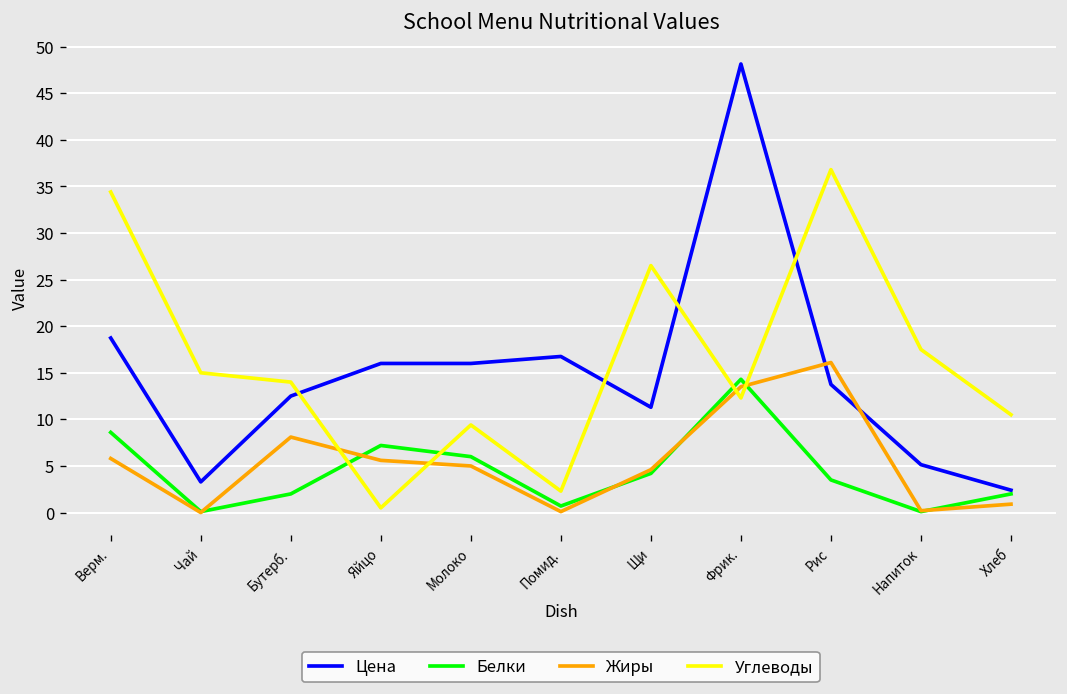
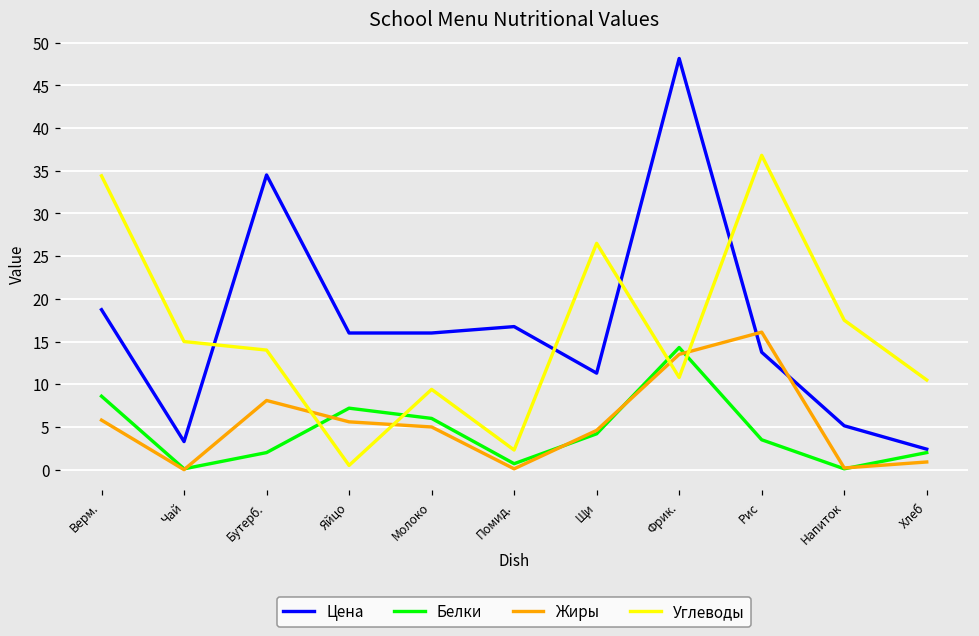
  {
    "Цена": {
      "Верм.": 19,
      "Чай": 3,
-     "Бутерб.": 13,
+     "Бутерб.": 35,
      "Яйцо": 16,
      "Молоко": 16,
      "Помид.": 17,
      "Щи": 11,
      "Фрик.": 48,
      "Рис": 14,
      "Напиток": 5,
      "Хлеб": 2
    },
    "Белки": {
      "Верм.": 9,
      "Бутерб.": 2,
      "Яйцо": 7,
      "Молоко": 6,
      "Помид.": 1,
      "Щи": 4,
      "Фрик.": 14,
      "Рис": 4,
      "Хлеб": 2
    },
    "Жиры": {
      "Верм.": 6,
      "Бутерб.": 8,
      "Яйцо": 6,
      "Молоко": 5,
      "Помид.": 0,
      "Щи": 5,
      "Фрик.": 14,
      "Рис": 16,
      "Хлеб": 1
    },
    "Углеводы": {
      "Верм.": 34,
      "Чай": 15,
      "Бутерб.": 14,
      "Яйцо": 1,
      "Молоко": 9,
      "Помид.": 2,
      "Щи": 27,
-     "Фрик.": 12,
+     "Фрик.": 11,
      "Рис": 37,
      "Напиток": 18,
      "Хлеб": 11
    }
  }
